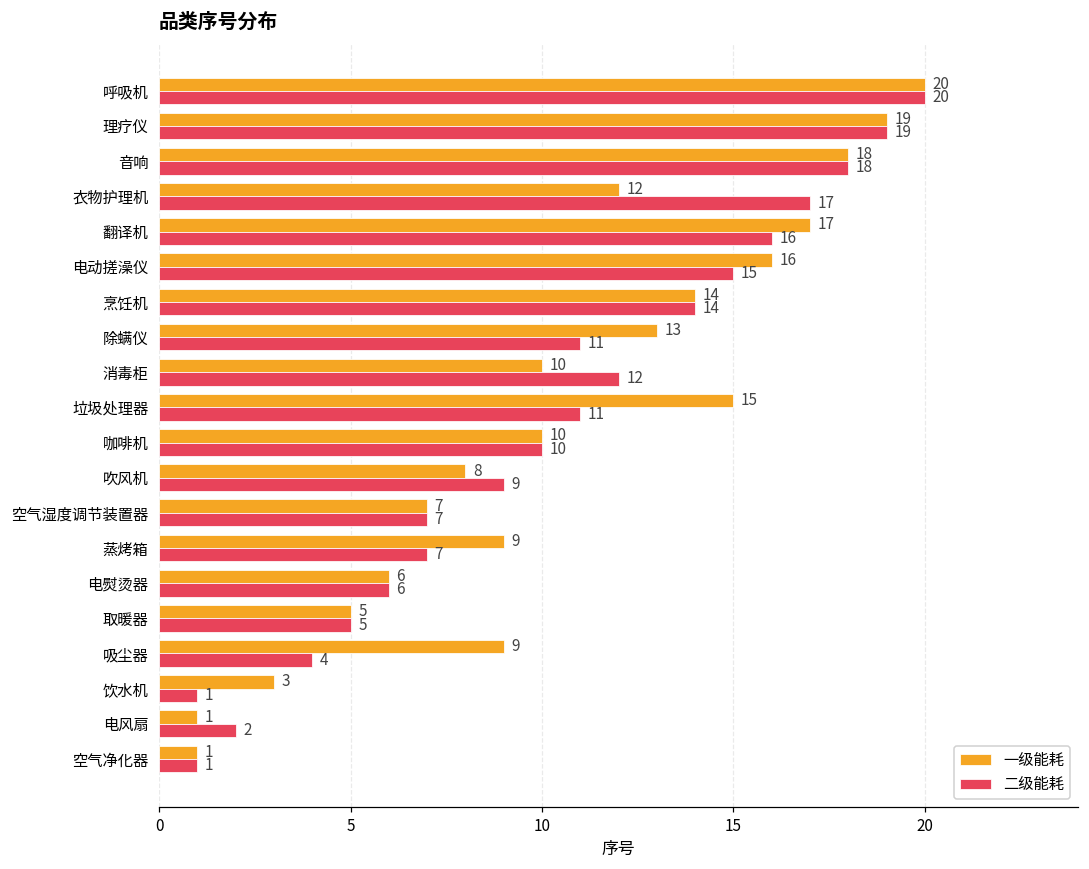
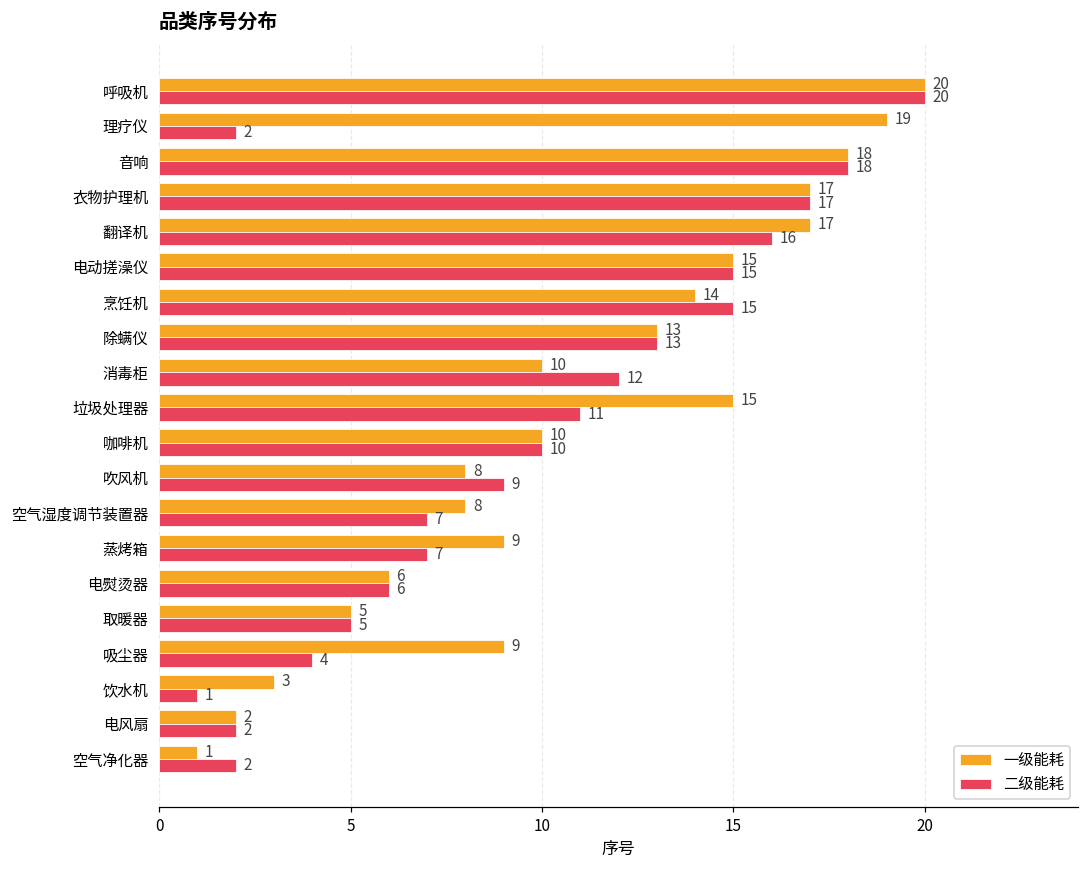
  {
    "一级能耗": {
      "呼吸机": 20,
      "理疗仪": 19,
      "音响": 18,
-     "衣物护理机": 12,
+     "衣物护理机": 17,
      "翻译机": 17,
-     "电动搓澡仪": 16,
+     "电动搓澡仪": 15,
      "烹饪机": 14,
      "除螨仪": 13,
      "消毒柜": 10,
      "垃圾处理器": 15,
      "咖啡机": 10,
      "吹风机": 8,
-     "空气湿度调节装置器": 7,
+     "空气湿度调节装置器": 8,
      "蒸烤箱": 9,
      "电熨烫器": 6,
      "取暖器": 5,
      "吸尘器": 9,
      "饮水机": 3,
-     "电风扇": 1,
+     "电风扇": 2,
      "空气净化器": 1
    },
    "二级能耗": {
      "呼吸机": 20,
-     "理疗仪": 19,
+     "理疗仪": 2,
      "音响": 18,
      "衣物护理机": 17,
      "翻译机": 16,
      "电动搓澡仪": 15,
-     "烹饪机": 14,
-     "除螨仪": 11,
+     "烹饪机": 15,
+     "除螨仪": 13,
      "消毒柜": 12,
      "垃圾处理器": 11,
      "咖啡机": 10,
      "吹风机": 9,
      "空气湿度调节装置器": 7,
      "蒸烤箱": 7,
      "电熨烫器": 6,
      "取暖器": 5,
      "吸尘器": 4,
      "饮水机": 1,
      "电风扇": 2,
-     "空气净化器": 1
+     "空气净化器": 2
    }
  }
